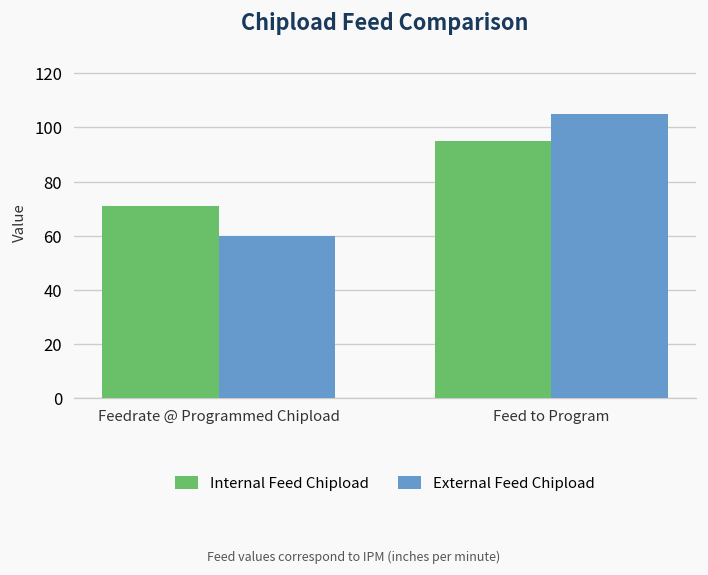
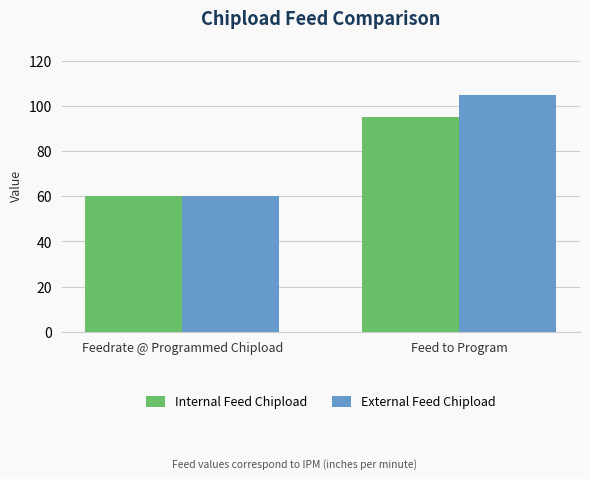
  {
    "Internal Feed Chipload": {
-     "Feedrate @ Programmed Chipload": 71,
+     "Feedrate @ Programmed Chipload": 60,
      "Feed to Program": 95
    },
    "External Feed Chipload": {
      "Feedrate @ Programmed Chipload": 60,
      "Feed to Program": 105
    }
  }
